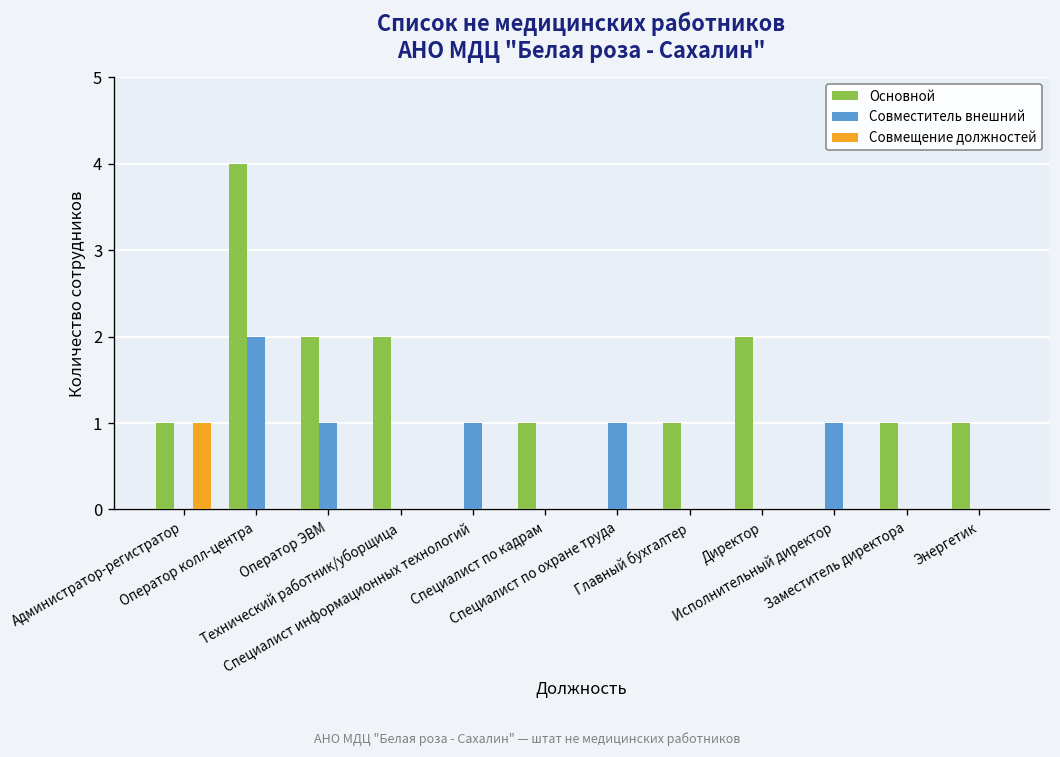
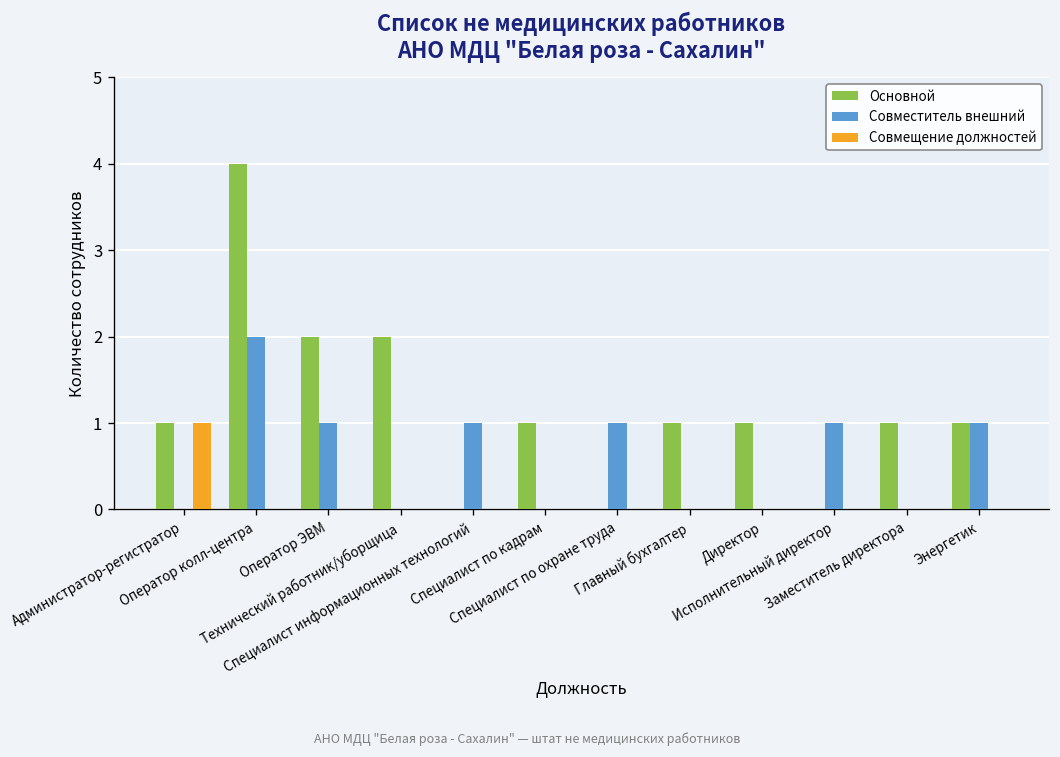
  {
    "Основной": {
      "Администратор-регистратор": 1,
      "Оператор колл-центра": 4,
      "Оператор ЭВМ": 2,
      "Технический работник/уборщица": 2,
      "Специалист информационных технологий": 0,
      "Специалист по кадрам": 1,
      "Специалист по охране труда": 0,
      "Главный бухгалтер": 1,
-     "Директор": 2,
+     "Директор": 1,
      "Исполнительный директор": 0,
      "Заместитель директора": 1,
      "Энергетик": 1
    },
    "Совместитель внешний": {
      "Администратор-регистратор": 0,
      "Оператор колл-центра": 2,
      "Оператор ЭВМ": 1,
      "Технический работник/уборщица": 0,
      "Специалист информационных технологий": 1,
      "Специалист по кадрам": 0,
      "Специалист по охране труда": 1,
      "Главный бухгалтер": 0,
      "Директор": 0,
      "Исполнительный директор": 1,
      "Заместитель директора": 0,
-     "Энергетик": 0
+     "Энергетик": 1
    },
    "Совмещение должностей": {
      "Администратор-регистратор": 1,
      "Оператор колл-центра": 0,
      "Оператор ЭВМ": 0,
      "Технический работник/уборщица": 0,
      "Специалист информационных технологий": 0,
      "Специалист по кадрам": 0,
      "Специалист по охране труда": 0,
      "Главный бухгалтер": 0,
      "Директор": 0,
      "Исполнительный директор": 0,
      "Заместитель директора": 0,
      "Энергетик": 0
    }
  }
